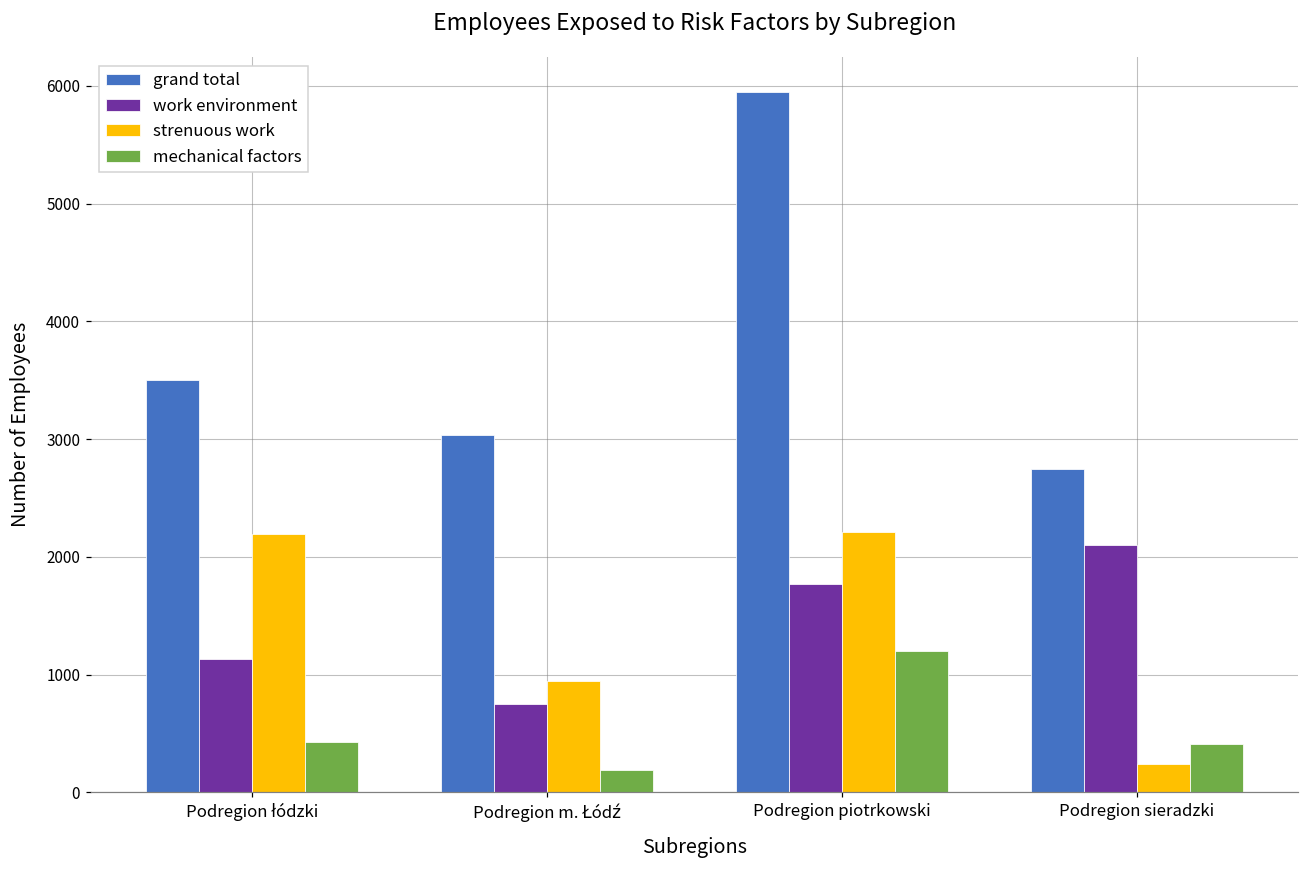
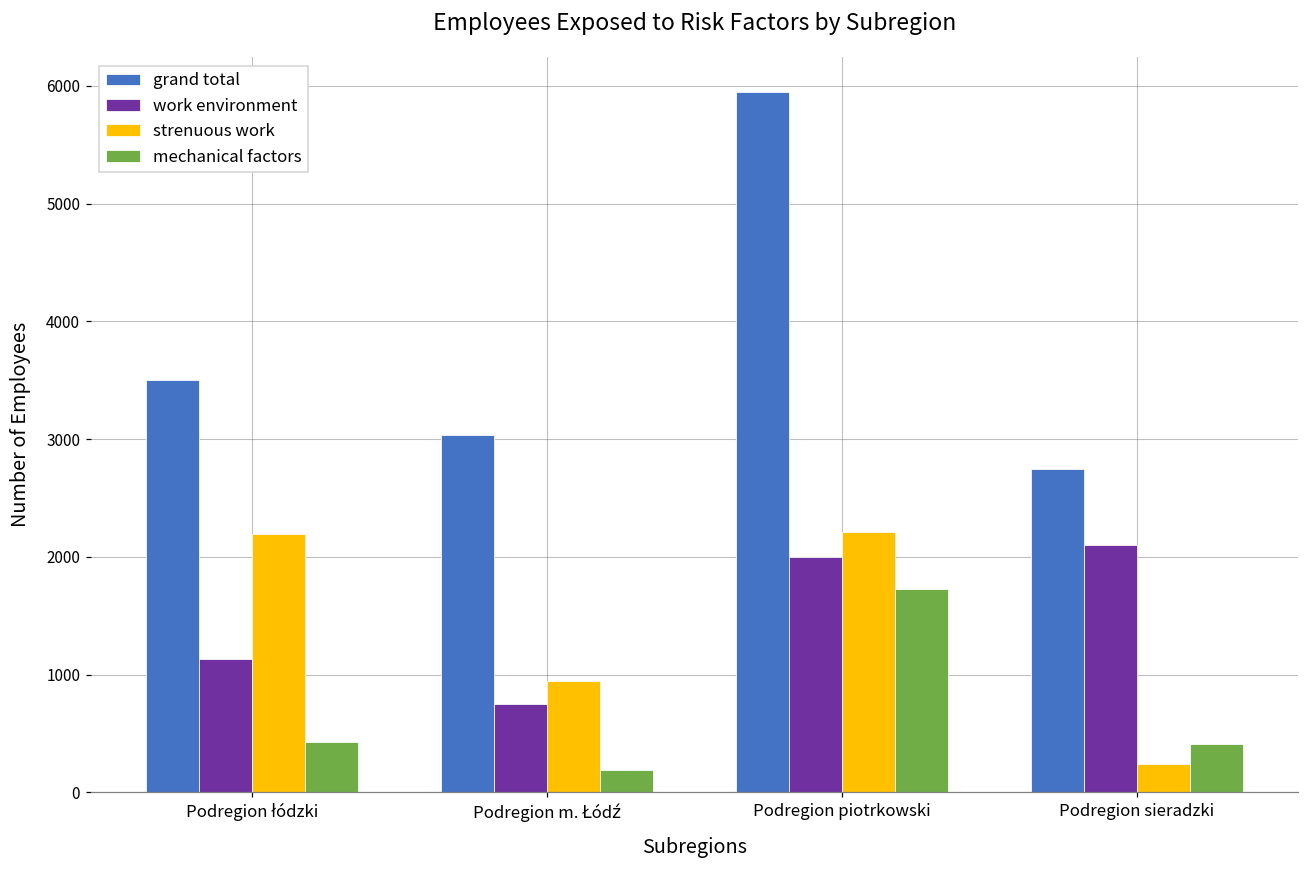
  {
    "grand total": {
      "Podregion łódzki": 3500,
      "Podregion m. Łódź": 3040,
      "Podregion piotrkowski": 5950,
      "Podregion sieradzki": 2750
    },
    "work environment": {
      "Podregion łódzki": 1130,
      "Podregion m. Łódź": 750,
-     "Podregion piotrkowski": 1770,
+     "Podregion piotrkowski": 2000,
      "Podregion sieradzki": 2100
    },
    "strenuous work": {
      "Podregion łódzki": 2190,
      "Podregion m. Łódź": 950,
      "Podregion piotrkowski": 2220,
      "Podregion sieradzki": 240
    },
    "mechanical factors": {
      "Podregion łódzki": 420,
      "Podregion m. Łódź": 190,
-     "Podregion piotrkowski": 1200,
+     "Podregion piotrkowski": 1730,
      "Podregion sieradzki": 410
    }
  }
